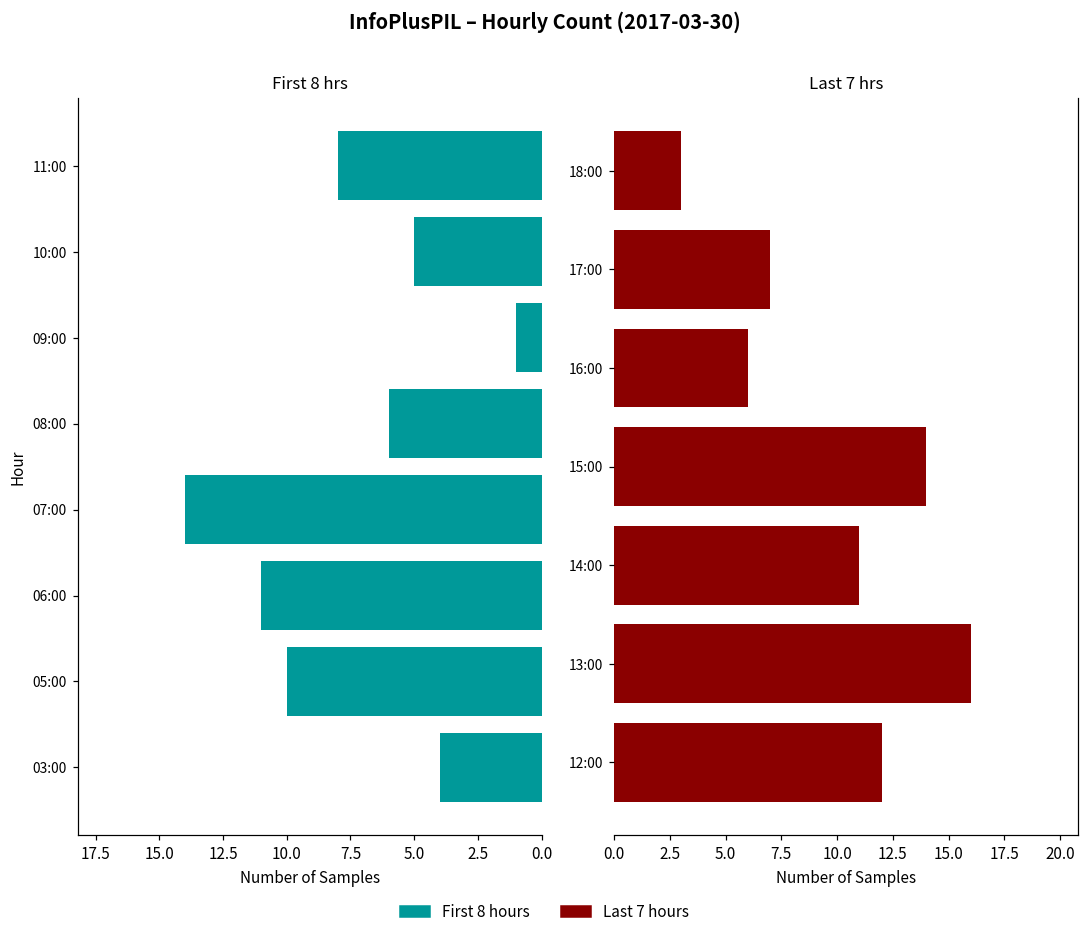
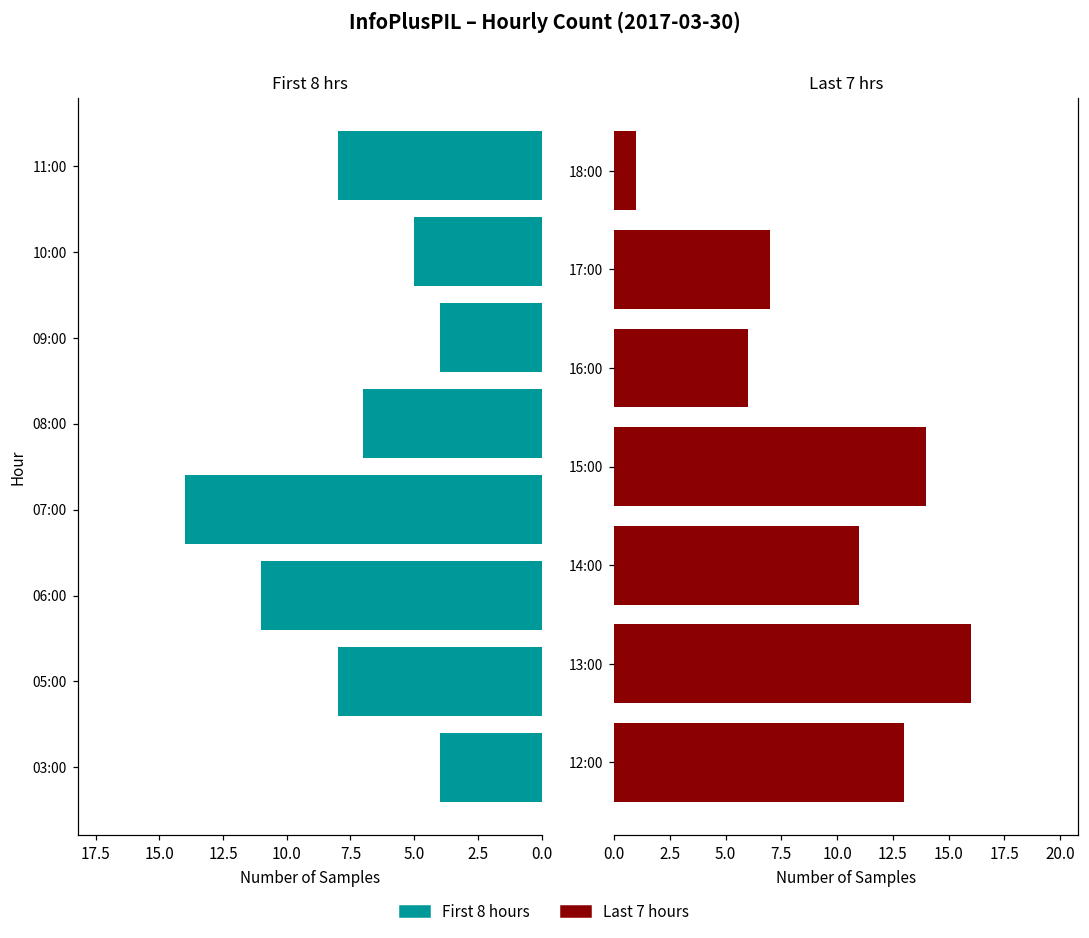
  {
    "First 8 hrs": {
      "11:00": 8,
      "10:00": 5,
-     "09:00": 1,
-     "08:00": 6,
+     "09:00": 4,
+     "08:00": 7,
      "07:00": 14,
      "06:00": 11,
-     "05:00": 10,
+     "05:00": 8,
      "03:00": 4
    },
    "Last 7 hrs": {
-     "18:00": 3,
+     "18:00": 1,
      "17:00": 7,
      "16:00": 6,
      "15:00": 14,
      "14:00": 11,
      "13:00": 16,
-     "12:00": 12
+     "12:00": 13
    }
  }
